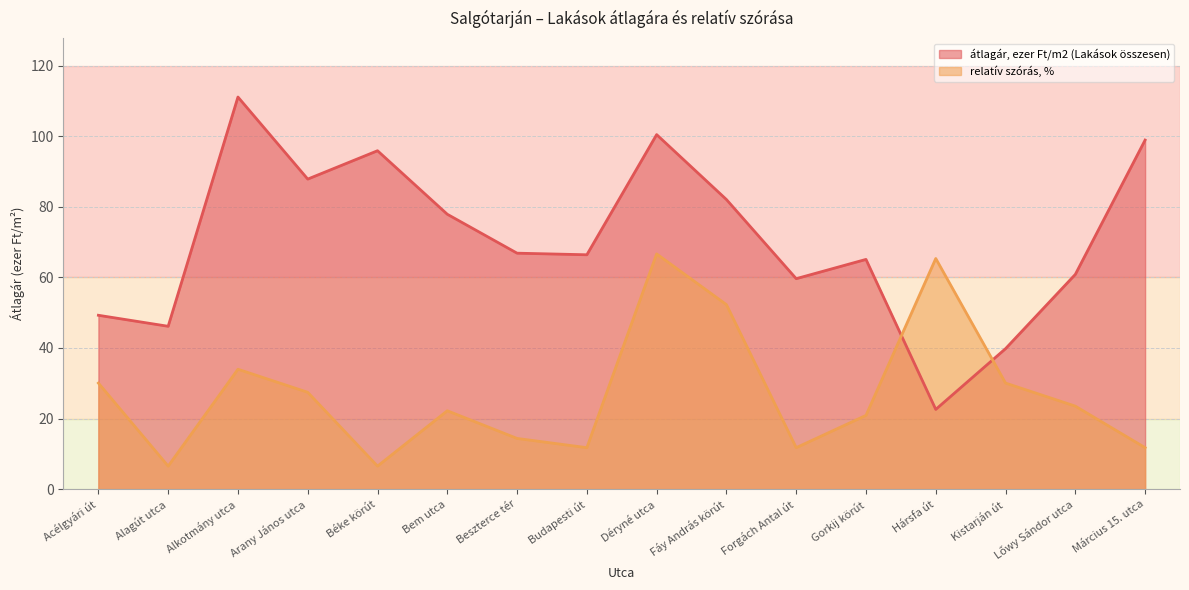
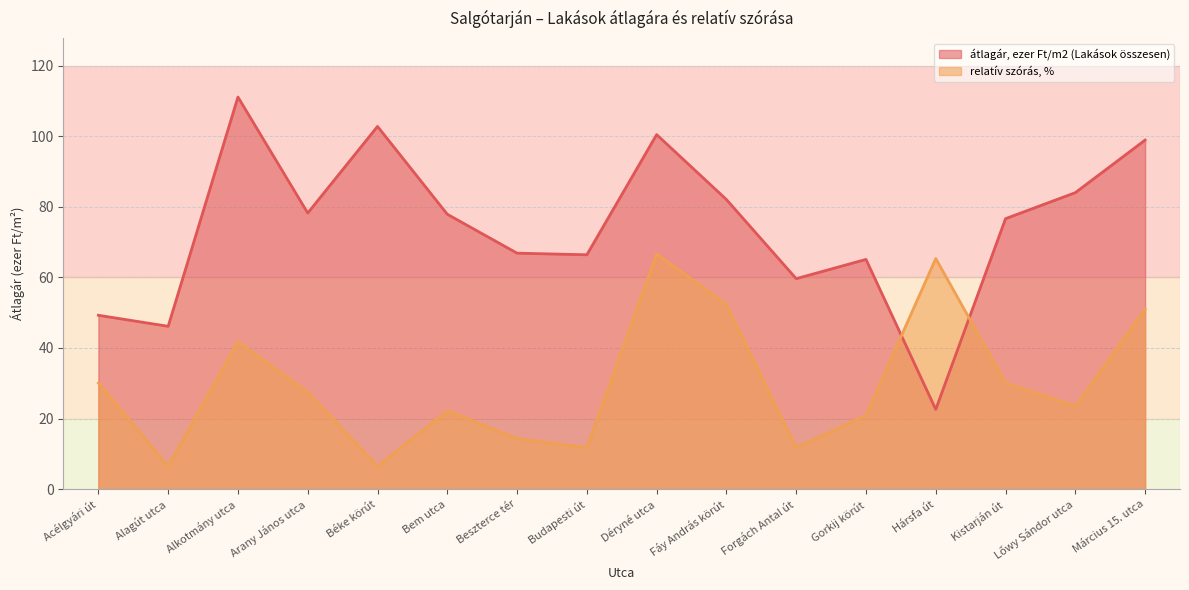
  {
    "átlagár, ezer Ft/m2 (Lakások összesen)": {
      "Acélgyári út": 49,
      "Alagút utca": 46,
      "Alkotmány utca": 111,
-     "Arany János utca": 88,
-     "Béke körút": 96,
+     "Arany János utca": 78,
+     "Béke körút": 103,
      "Bem utca": 78,
      "Beszterce tér": 67,
      "Budapesti út": 66,
      "Déryné utca": 100,
      "Fáy András körút": 82,
      "Forgách Antal út": 60,
      "Gorkij körút": 65,
      "Hársfa út": 23,
-     "Kistarján út": 40,
-     "Lőwy Sándor utca": 61,
+     "Kistarján út": 77,
+     "Lőwy Sándor utca": 84,
      "Március 15. utca": 99
    },
    "relatív szórás, %": {
      "Acélgyári út": 30,
      "Alagút utca": 7,
-     "Alkotmány utca": 34,
+     "Alkotmány utca": 42,
      "Arany János utca": 27,
      "Béke körút": 7,
      "Bem utca": 22,
      "Beszterce tér": 14,
      "Budapesti út": 12,
      "Déryné utca": 67,
      "Fáy András körút": 52,
      "Forgách Antal út": 12,
      "Gorkij körút": 21,
      "Hársfa út": 65,
      "Kistarján út": 30,
      "Lőwy Sándor utca": 24,
-     "Március 15. utca": 12
+     "Március 15. utca": 51
    }
  }
